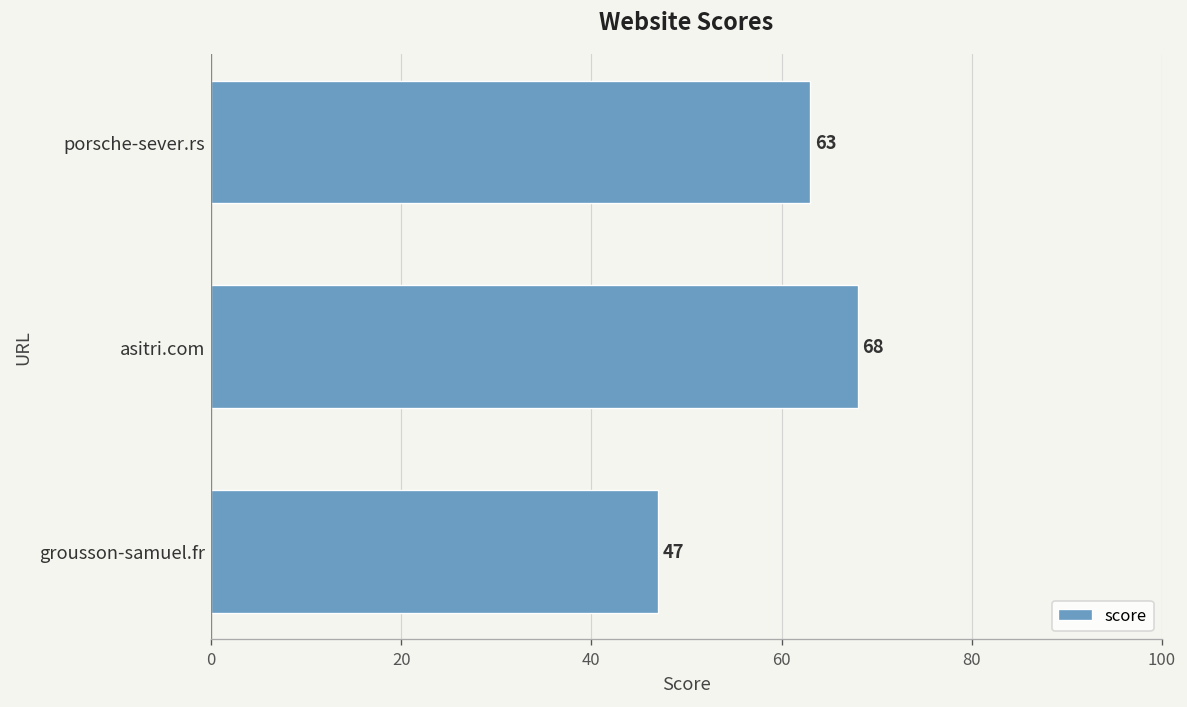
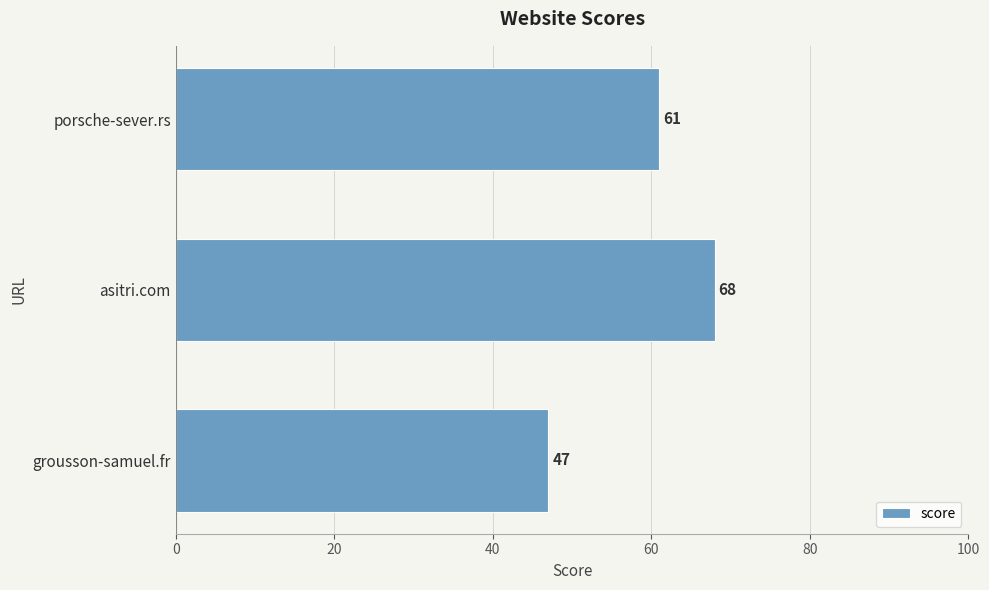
  {
-   "porsche-sever.rs": 63,
+   "porsche-sever.rs": 61,
    "asitri.com": 68,
    "grousson-samuel.fr": 47
  }
